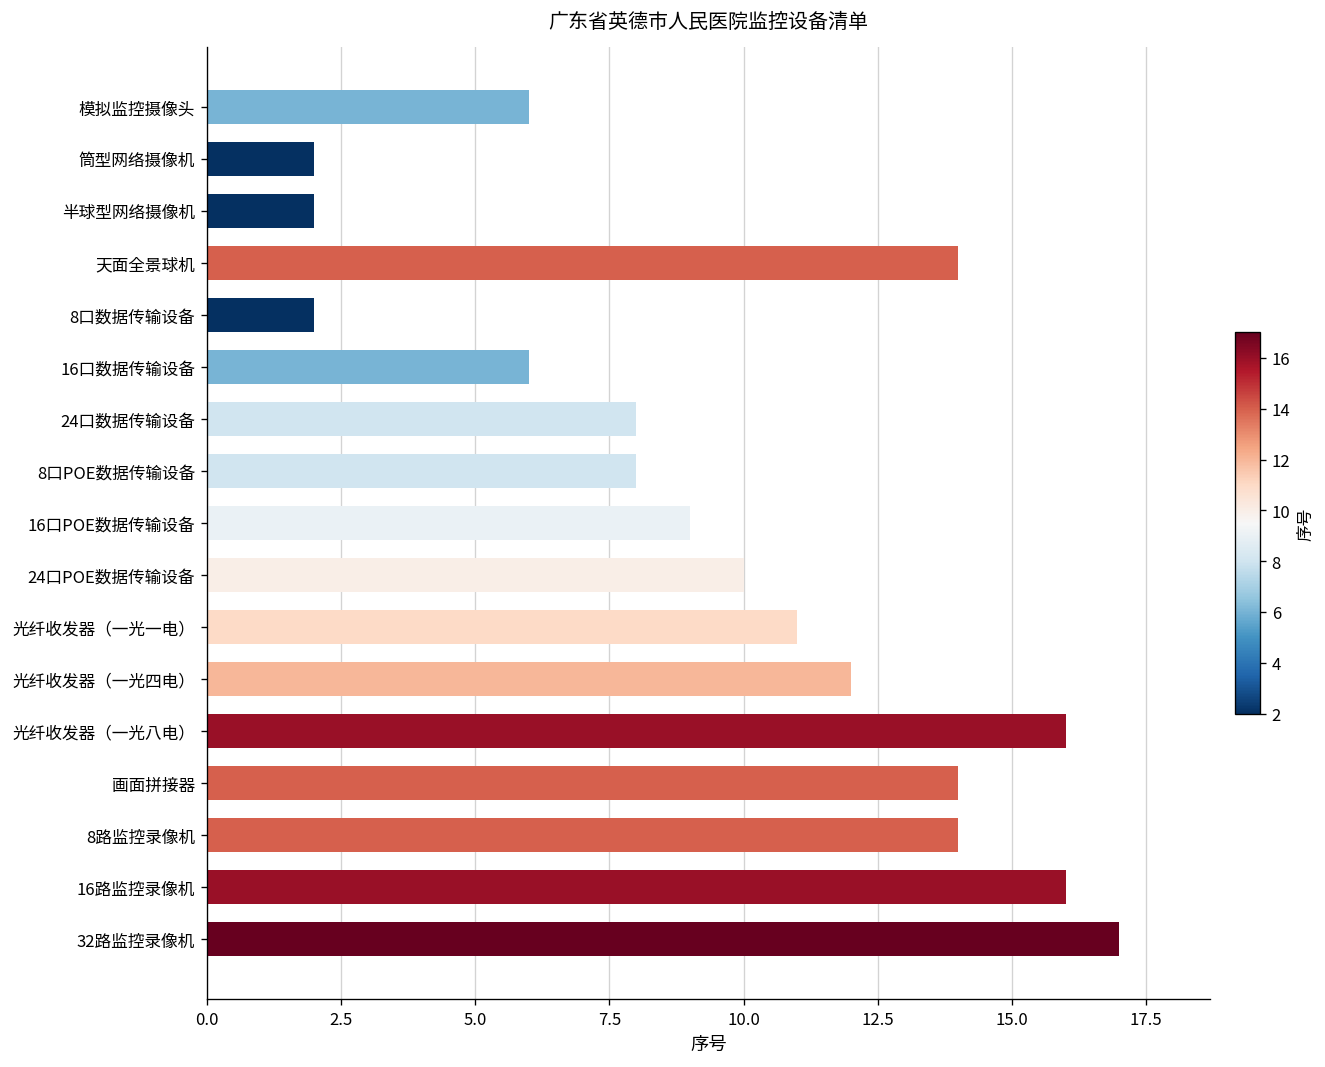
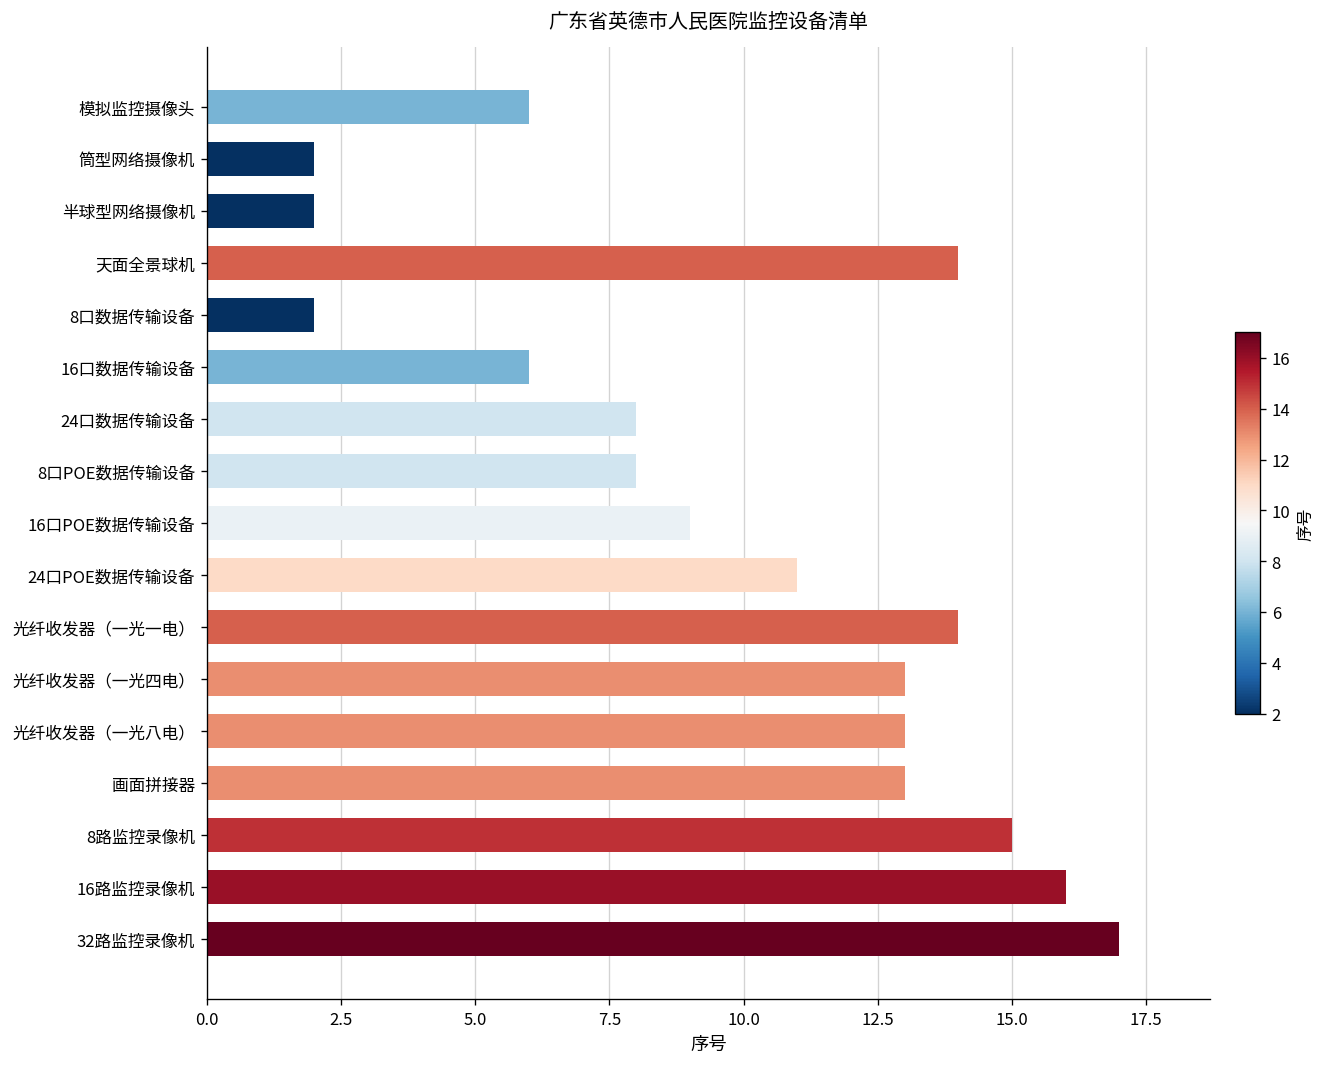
  {
    "模拟监控摄像头": 6,
    "筒型网络摄像机": 2,
    "半球型网络摄像机": 2,
    "天面全景球机": 14,
    "8口数据传输设备": 2,
    "16口数据传输设备": 6,
    "24口数据传输设备": 8,
    "8口POE数据传输设备": 8,
    "16口POE数据传输设备": 9,
-   "24口POE数据传输设备": 10,
-   "光纤收发器（一光一电）": 11,
-   "光纤收发器（一光四电）": 12,
-   "光纤收发器（一光八电）": 16,
-   "画面拼接器": 14,
-   "8路监控录像机": 14,
+   "24口POE数据传输设备": 11,
+   "光纤收发器（一光一电）": 14,
+   "光纤收发器（一光四电）": 13,
+   "光纤收发器（一光八电）": 13,
+   "画面拼接器": 13,
+   "8路监控录像机": 15,
    "16路监控录像机": 16,
    "32路监控录像机": 17
  }
